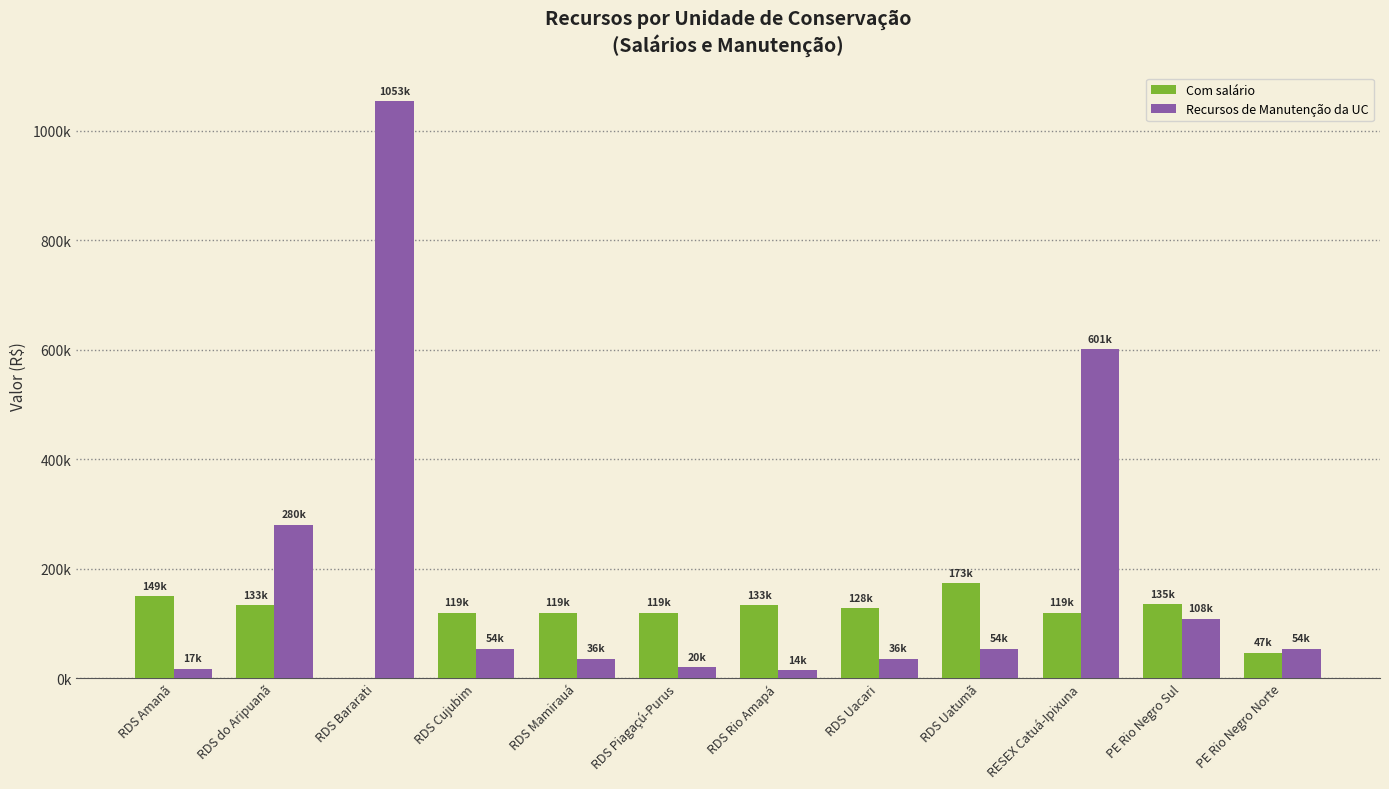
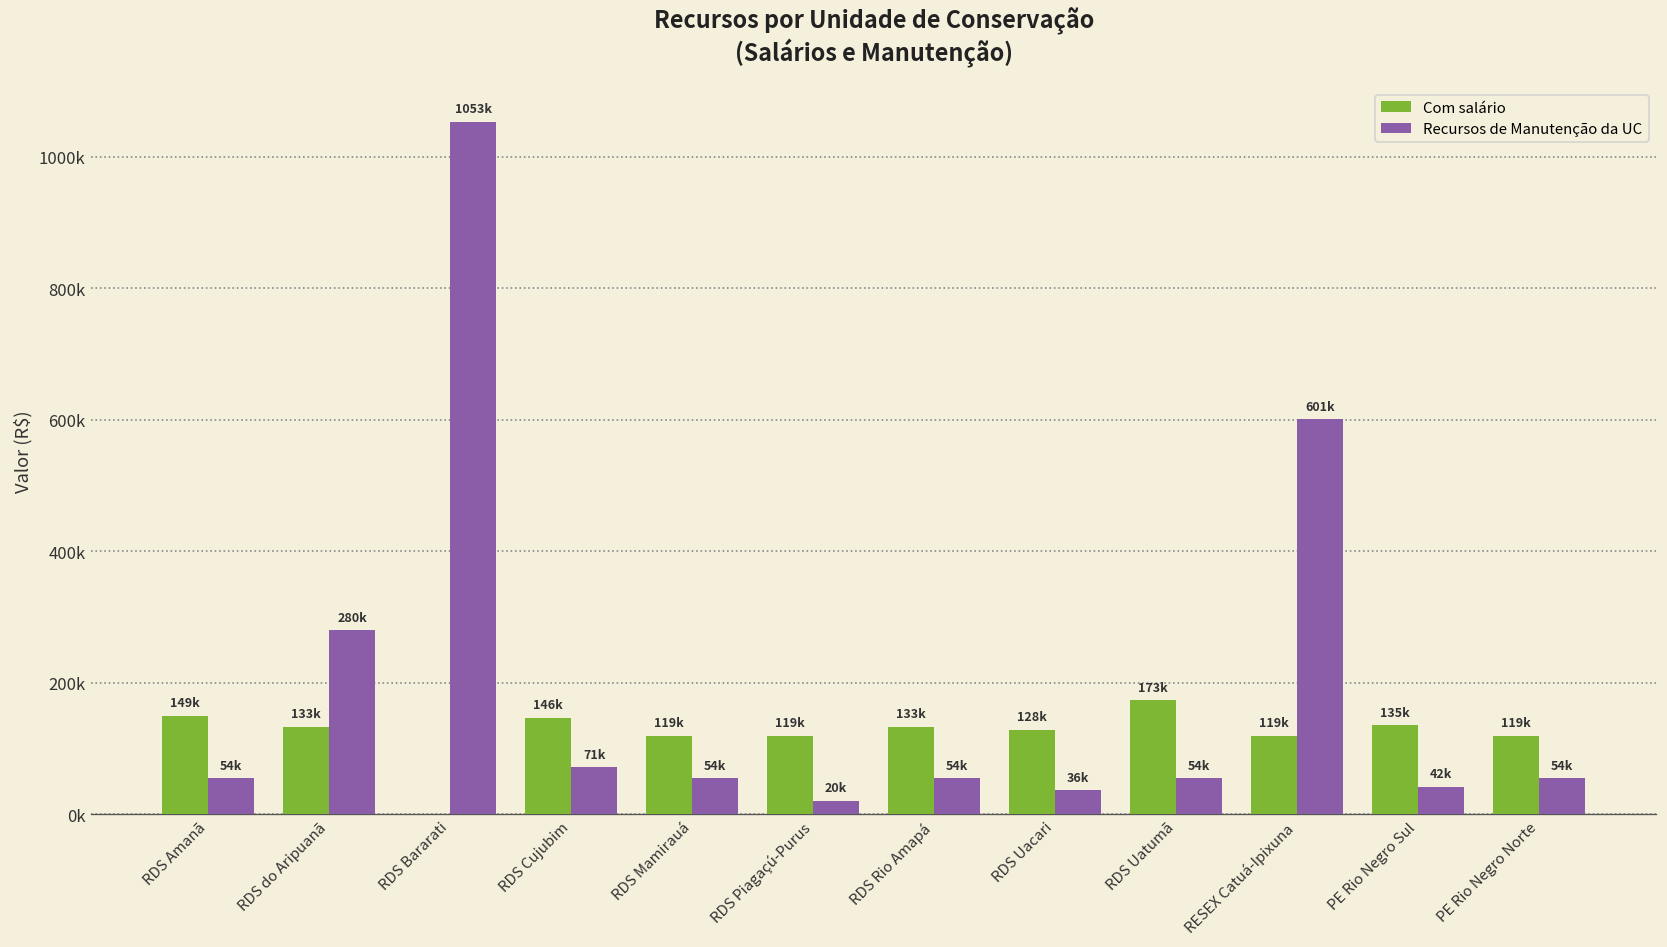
  {
    "Com salário": {
      "RDS Amanã": "149k",
      "RDS do Aripuanã": "133k",
-     "RDS Cujubim": "119k",
+     "RDS Cujubim": "146k",
      "RDS Mamirauá": "119k",
      "RDS Piagaçú-Purus": "119k",
      "RDS Rio Amapá": "133k",
      "RDS Uacari": "128k",
      "RDS Uatumã": "173k",
      "RESEX Catuá-Ipixuna": "119k",
      "PE Rio Negro Sul": "135k",
-     "PE Rio Negro Norte": "47k"
+     "PE Rio Negro Norte": "119k"
    },
    "Recursos de Manutenção da UC": {
-     "RDS Amanã": "17k",
+     "RDS Amanã": "54k",
      "RDS do Aripuanã": "280k",
      "RDS Bararati": "1053k",
-     "RDS Cujubim": "54k",
-     "RDS Mamirauá": "36k",
+     "RDS Cujubim": "71k",
+     "RDS Mamirauá": "54k",
      "RDS Piagaçú-Purus": "20k",
-     "RDS Rio Amapá": "14k",
+     "RDS Rio Amapá": "54k",
      "RDS Uacari": "36k",
      "RDS Uatumã": "54k",
      "RESEX Catuá-Ipixuna": "601k",
-     "PE Rio Negro Sul": "108k",
+     "PE Rio Negro Sul": "42k",
      "PE Rio Negro Norte": "54k"
    }
  }
